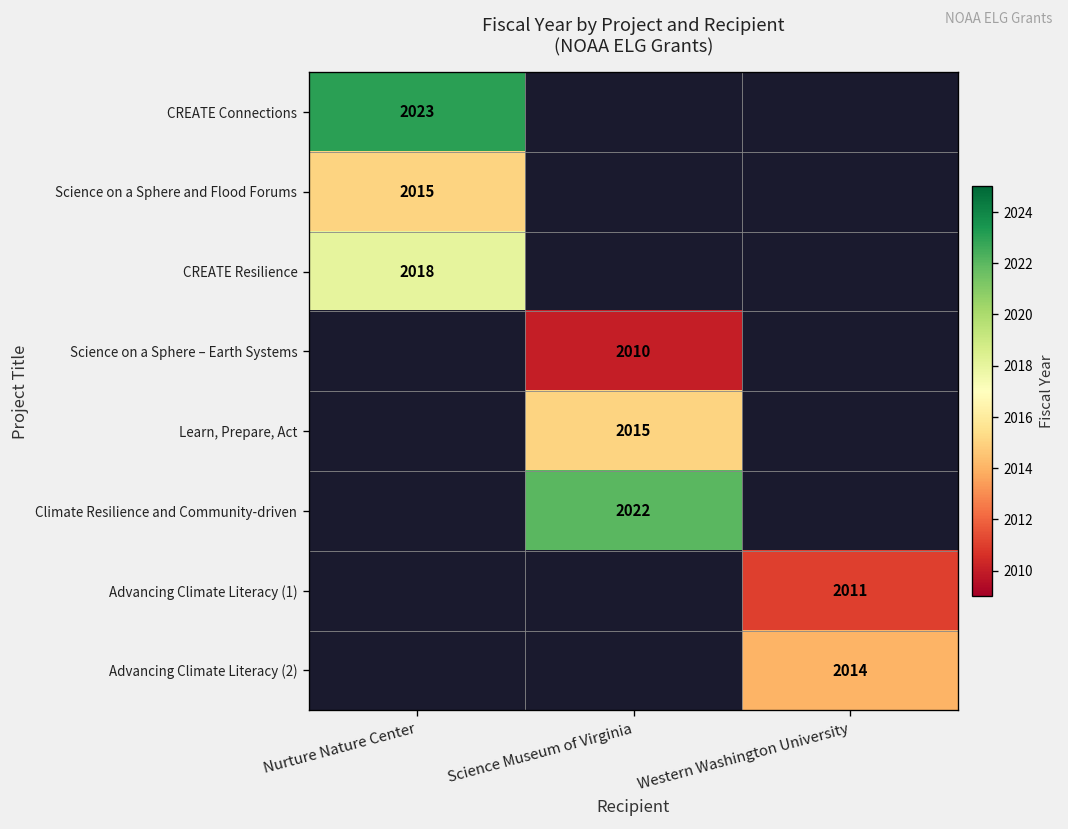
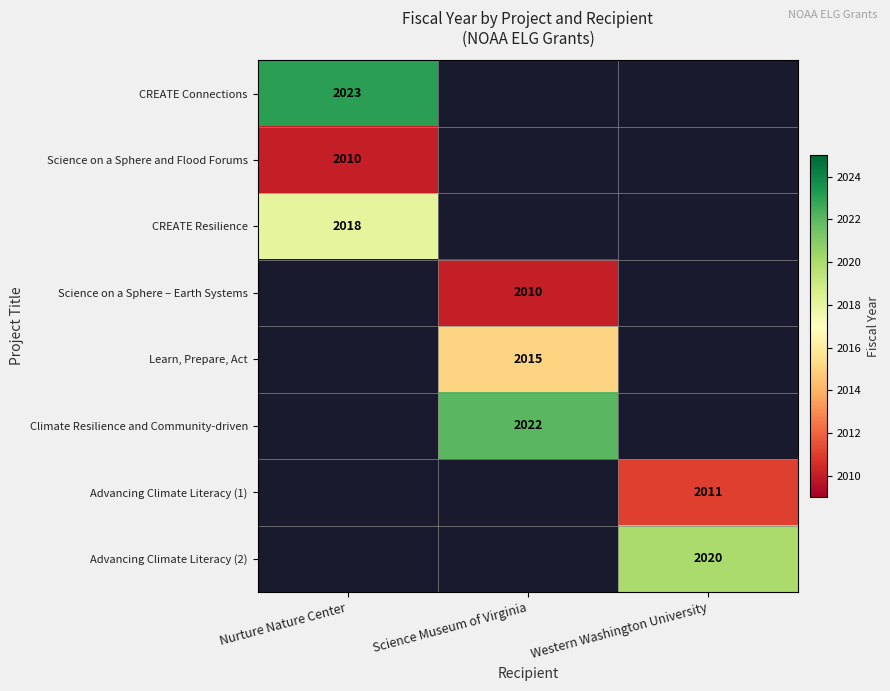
  {
    "CREATE Connections": {
      "Nurture Nature Center": 2023
    },
    "Science on a Sphere and Flood Forums": {
-     "Nurture Nature Center": 2015
+     "Nurture Nature Center": 2010
    },
    "CREATE Resilience": {
      "Nurture Nature Center": 2018
    },
    "Science on a Sphere – Earth Systems": {
      "Science Museum of Virginia": 2010
    },
    "Learn, Prepare, Act": {
      "Science Museum of Virginia": 2015
    },
    "Climate Resilience and Community-driven": {
      "Science Museum of Virginia": 2022
    },
    "Advancing Climate Literacy (1)": {
      "Western Washington University": 2011
    },
    "Advancing Climate Literacy (2)": {
-     "Western Washington University": 2014
+     "Western Washington University": 2020
    }
  }
